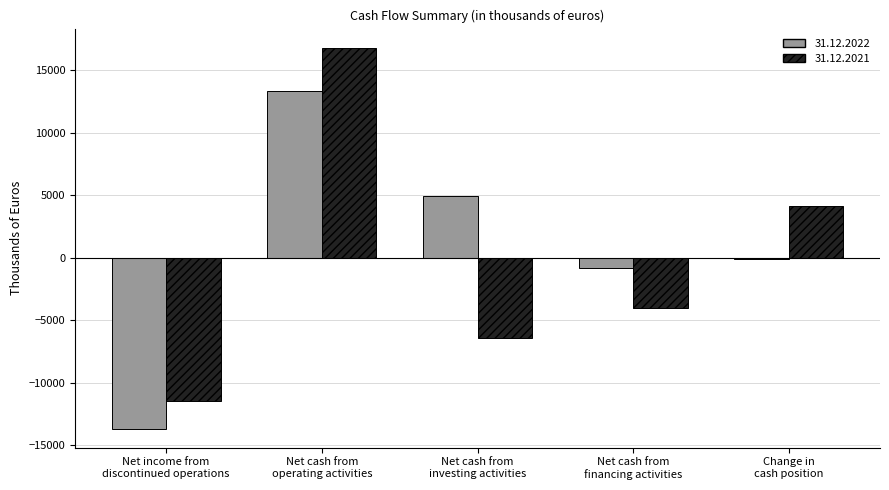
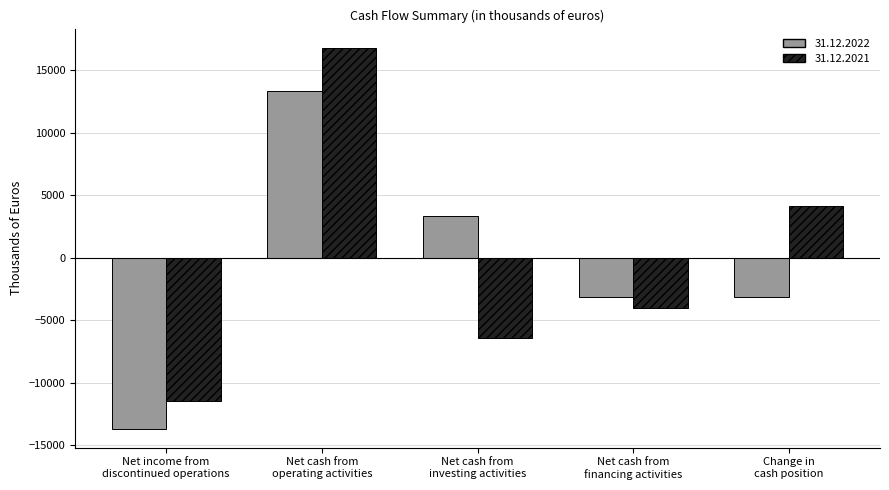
  {
    "31.12.2022": {
      "Net income from discontinued operations": -13700,
      "Net cash from operating activities": 13400,
-     "Net cash from investing activities": 4900,
-     "Net cash from financing activities": -800,
-     "Change in cash position": -100
+     "Net cash from investing activities": 3300,
+     "Net cash from financing activities": -3100,
+     "Change in cash position": -3200
    },
    "31.12.2021": {
      "Net income from discontinued operations": -11500,
      "Net cash from operating activities": 16800,
      "Net cash from investing activities": -6400,
      "Net cash from financing activities": -4000,
      "Change in cash position": 4100
    }
  }
